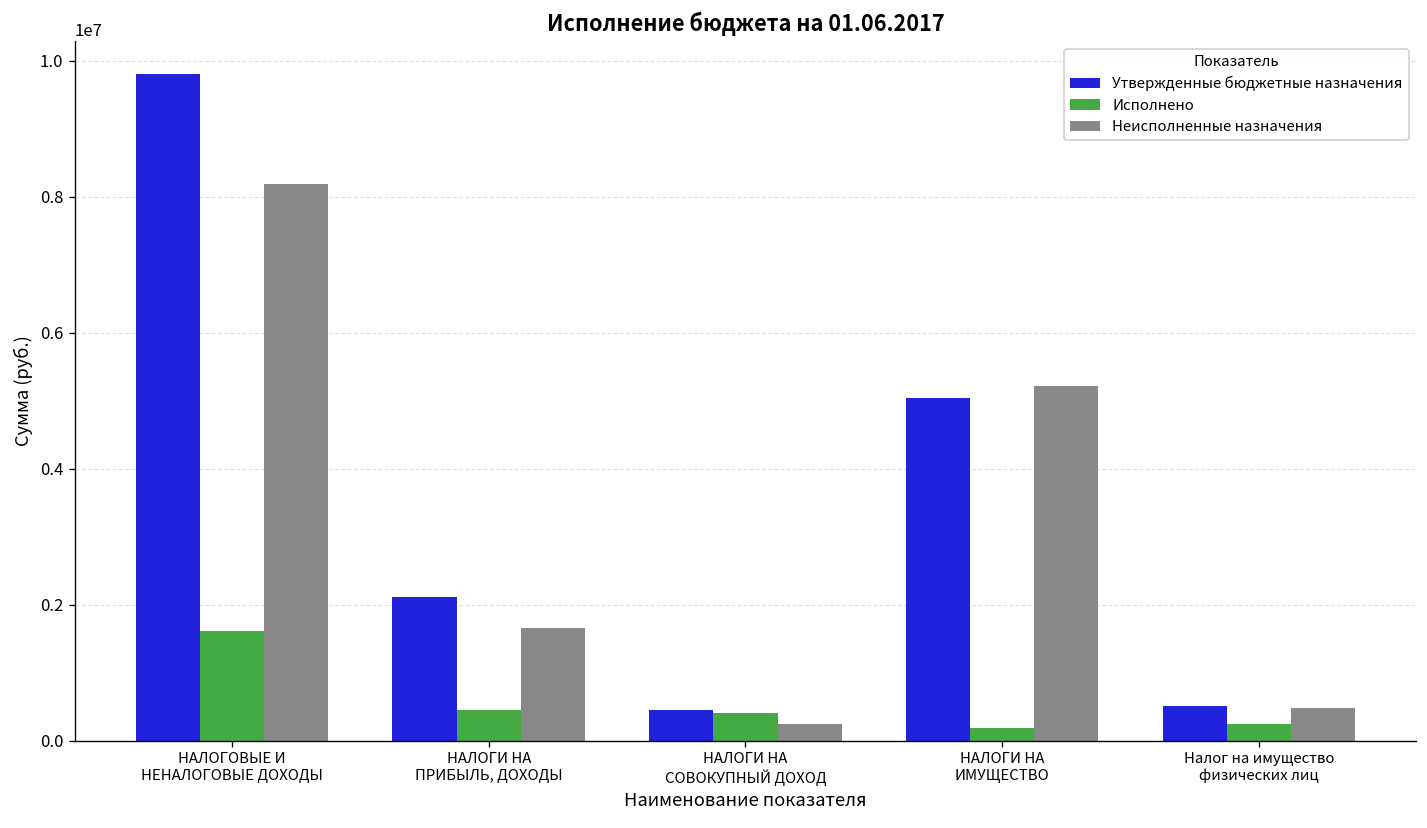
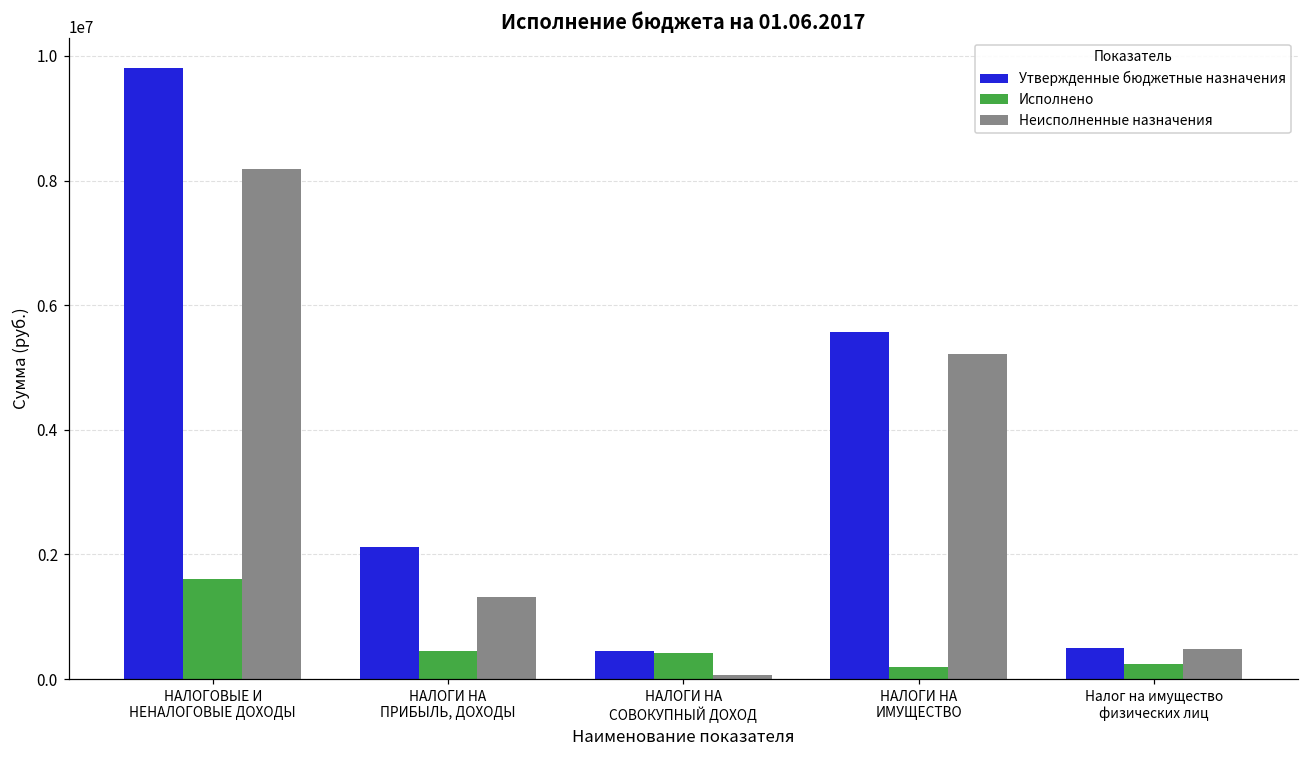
  {
    "Утвержденные бюджетные назначения": {
      "НАЛОГОВЫЕ И НЕНАЛОГОВЫЕ ДОХОДЫ": 9800000,
      "НАЛОГИ НА ПРИБЫЛЬ, ДОХОДЫ": 2100000,
      "НАЛОГИ НА СОВОКУПНЫЙ ДОХОД": 500000,
-     "НАЛОГИ НА ИМУЩЕСТВО": 5000000,
+     "НАЛОГИ НА ИМУЩЕСТВО": 5600000,
      "Налог на имущество физических лиц": 500000
    },
    "Исполнено": {
      "НАЛОГОВЫЕ И НЕНАЛОГОВЫЕ ДОХОДЫ": 1600000,
      "НАЛОГИ НА ПРИБЫЛЬ, ДОХОДЫ": 400000,
      "НАЛОГИ НА СОВОКУПНЫЙ ДОХОД": 400000,
      "НАЛОГИ НА ИМУЩЕСТВО": 200000,
      "Налог на имущество физических лиц": 200000
    },
    "Неисполненные назначения": {
      "НАЛОГОВЫЕ И НЕНАЛОГОВЫЕ ДОХОДЫ": 8200000,
-     "НАЛОГИ НА ПРИБЫЛЬ, ДОХОДЫ": 1700000,
-     "НАЛОГИ НА СОВОКУПНЫЙ ДОХОД": 200000,
+     "НАЛОГИ НА ПРИБЫЛЬ, ДОХОДЫ": 1300000,
+     "НАЛОГИ НА СОВОКУПНЫЙ ДОХОД": 100000,
      "НАЛОГИ НА ИМУЩЕСТВО": 5200000,
      "Налог на имущество физических лиц": 500000
    }
  }
